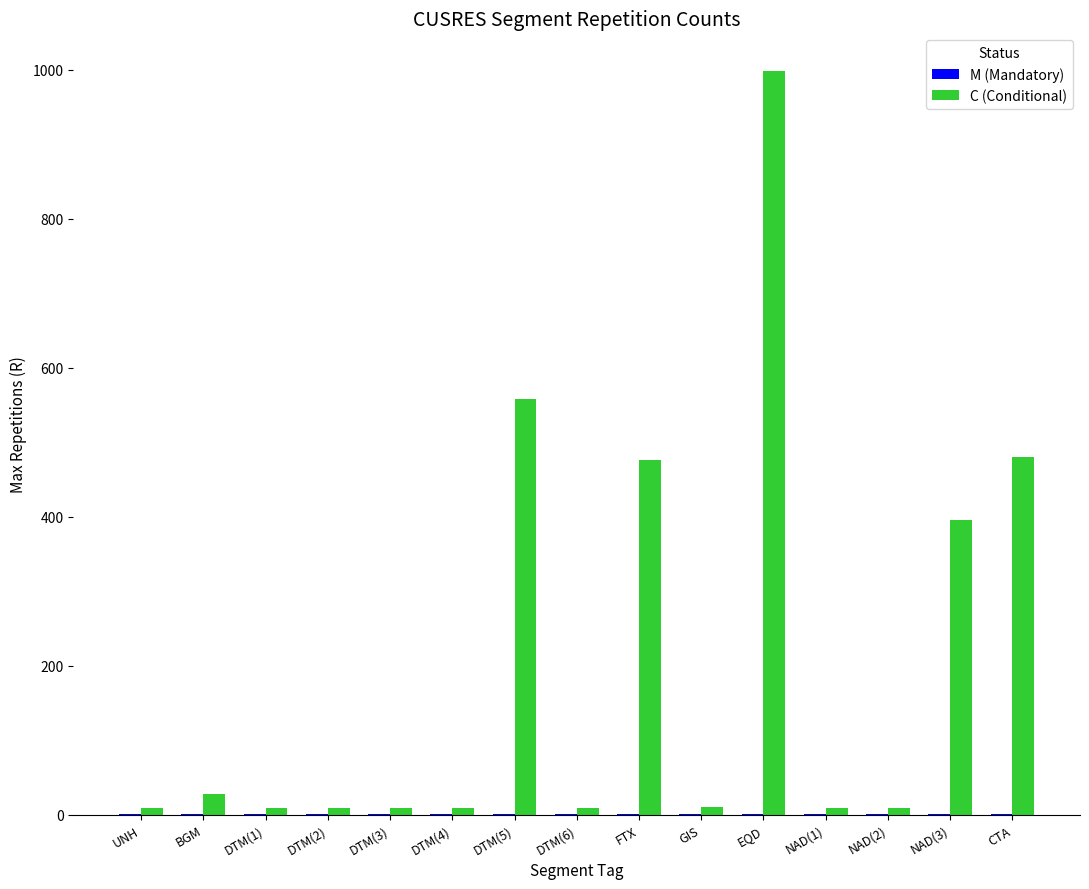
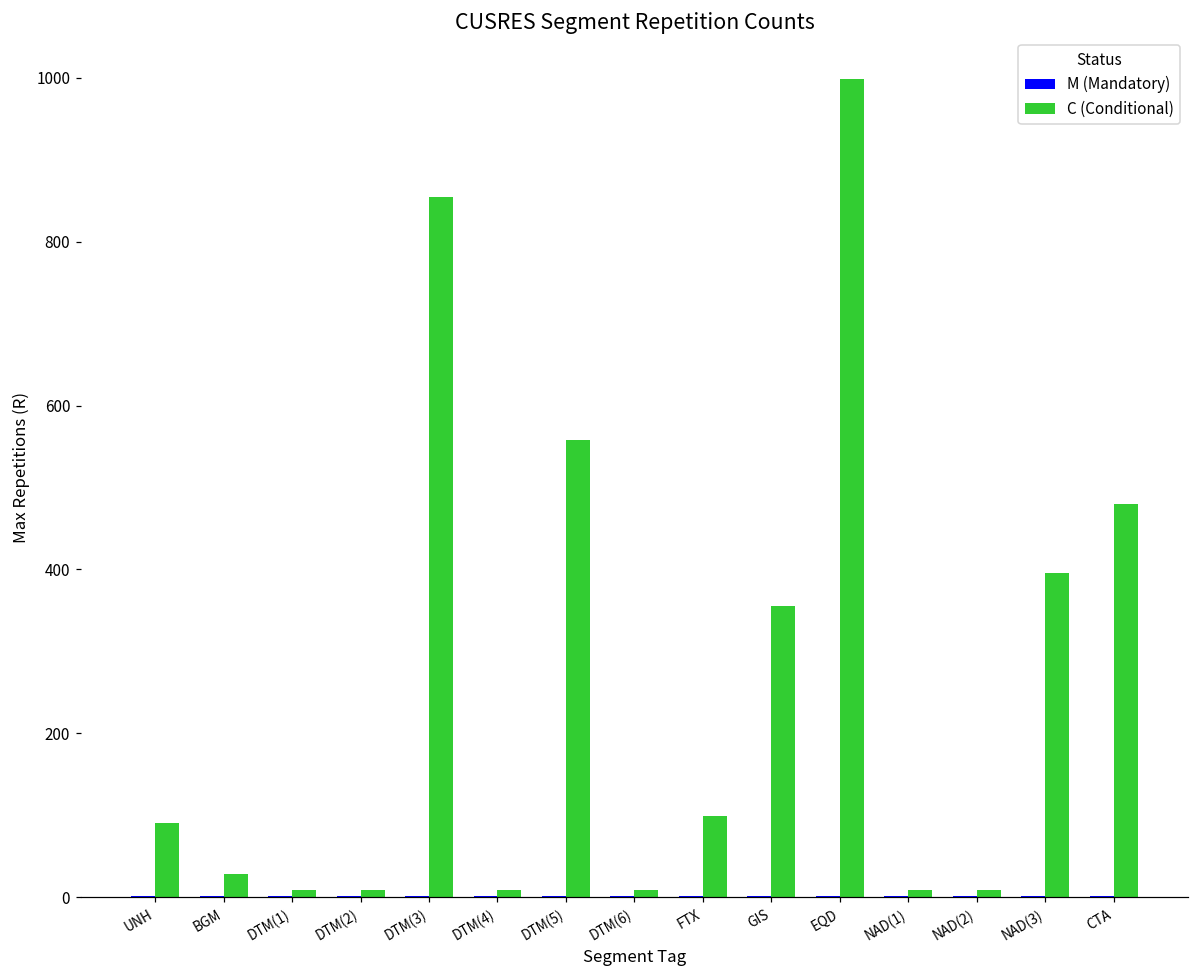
  {
    "C (Conditional)": {
-     "UNH": 10,
+     "UNH": 90,
      "BGM": 30,
      "DTM(1)": 10,
      "DTM(2)": 10,
-     "DTM(3)": 10,
+     "DTM(3)": 850,
      "DTM(4)": 10,
      "DTM(5)": 560,
      "DTM(6)": 10,
-     "FTX": 480,
-     "GIS": 10,
+     "FTX": 100,
+     "GIS": 360,
      "EQD": 1000,
      "NAD(1)": 10,
      "NAD(2)": 10,
      "NAD(3)": 400,
      "CTA": 480
    }
  }
